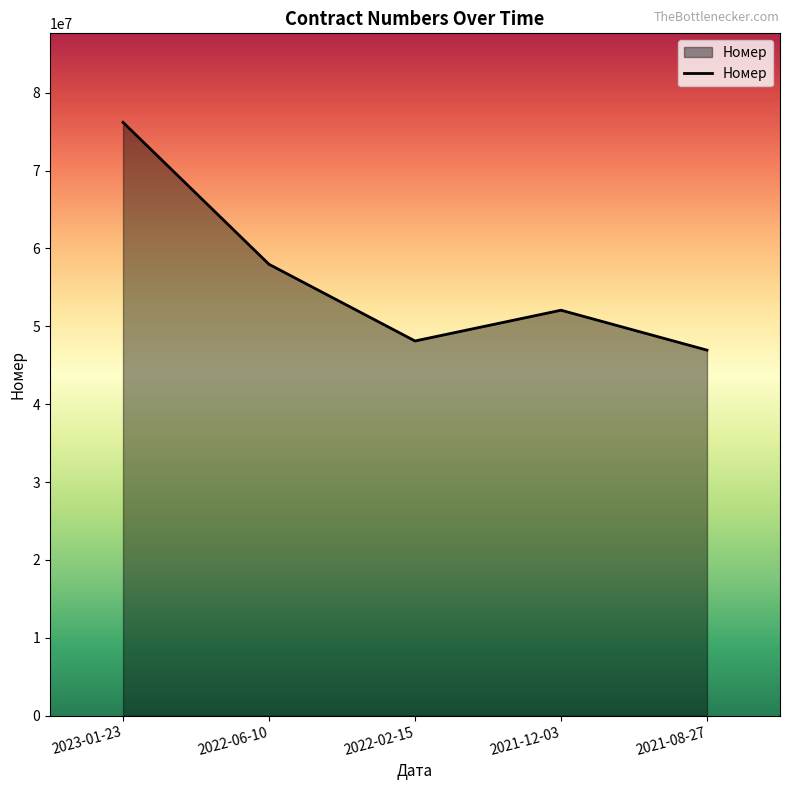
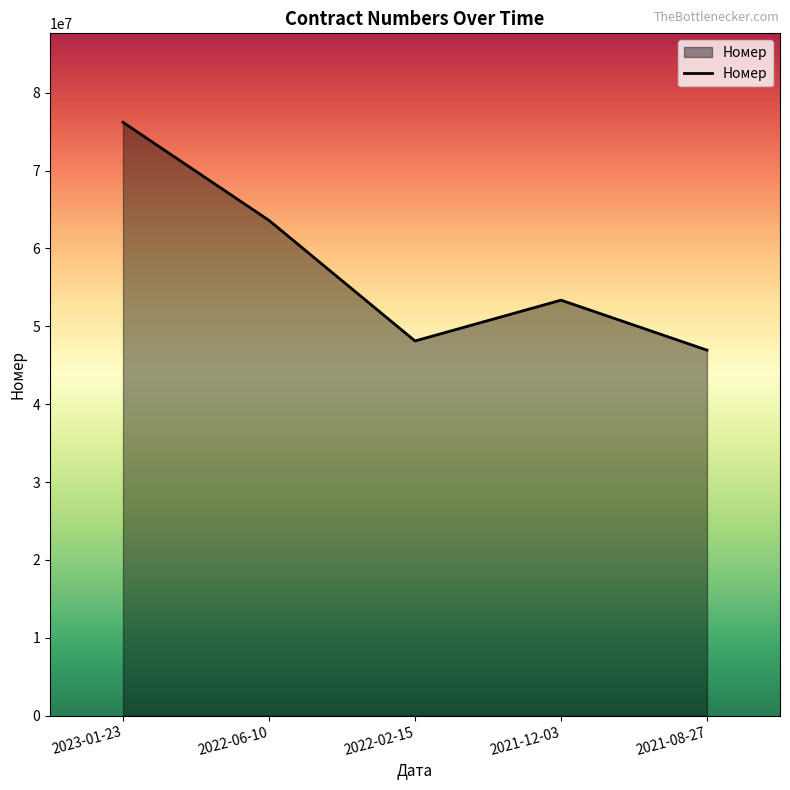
  {
    "2023-01-23": 76000000,
-   "2022-06-10": 58000000,
+   "2022-06-10": 64000000,
    "2022-02-15": 48000000,
-   "2021-12-03": 52000000,
+   "2021-12-03": 53000000,
    "2021-08-27": 47000000
  }
